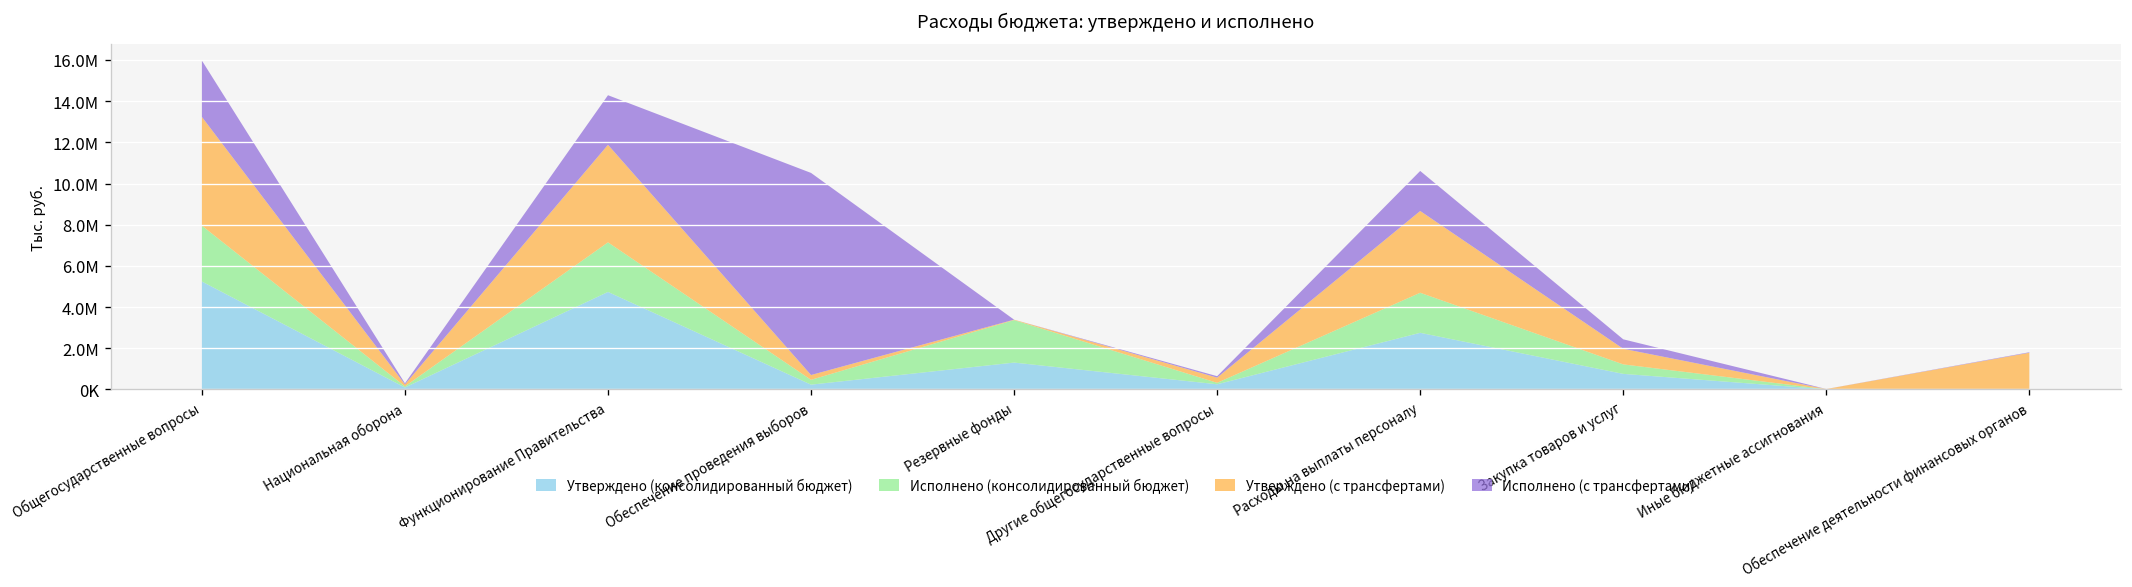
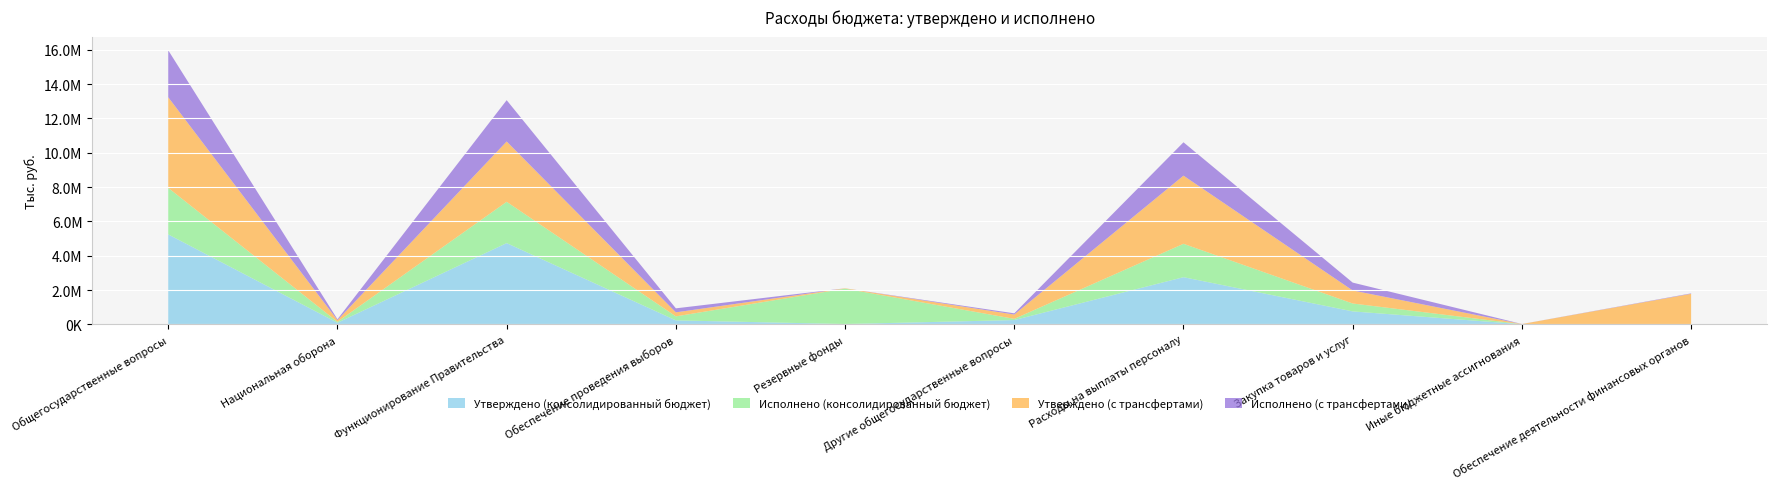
  {
    "Утверждено (консолидированный бюджет)": {
      "Общегосударственные вопросы": 5200000,
      "Функционирование Правительства": 4700000,
      "Обеспечение проведения выборов": 200000,
-     "Резервные фонды": 1300000,
+     "Резервные фонды": 0,
      "Расходы на выплаты персоналу": 2800000,
      "Закупка товаров и услуг": 800000
    },
    "Исполнено (консолидированный бюджет)": {
      "Общегосударственные вопросы": 2700000,
      "Функционирование Правительства": 2400000,
      "Обеспечение проведения выборов": 200000,
      "Расходы на выплаты персоналу": 1900000,
      "Закупка товаров и услуг": 500000
    },
    "Утверждено (с трансфертами)": {
      "Общегосударственные вопросы": 5300000,
-     "Функционирование Правительства": 4700000,
+     "Функционирование Правительства": 3500000,
      "Обеспечение проведения выборов": 200000,
      "Расходы на выплаты персоналу": 4000000,
      "Закупка товаров и услуг": 800000
    },
    "Исполнено (с трансфертами)": {
      "Общегосударственные вопросы": 2700000,
      "Функционирование Правительства": 2400000,
-     "Обеспечение проведения выборов": 9800000,
+     "Обеспечение проведения выборов": 200000,
      "Расходы на выплаты персоналу": 1900000,
      "Закупка товаров и услуг": 500000
    }
  }
